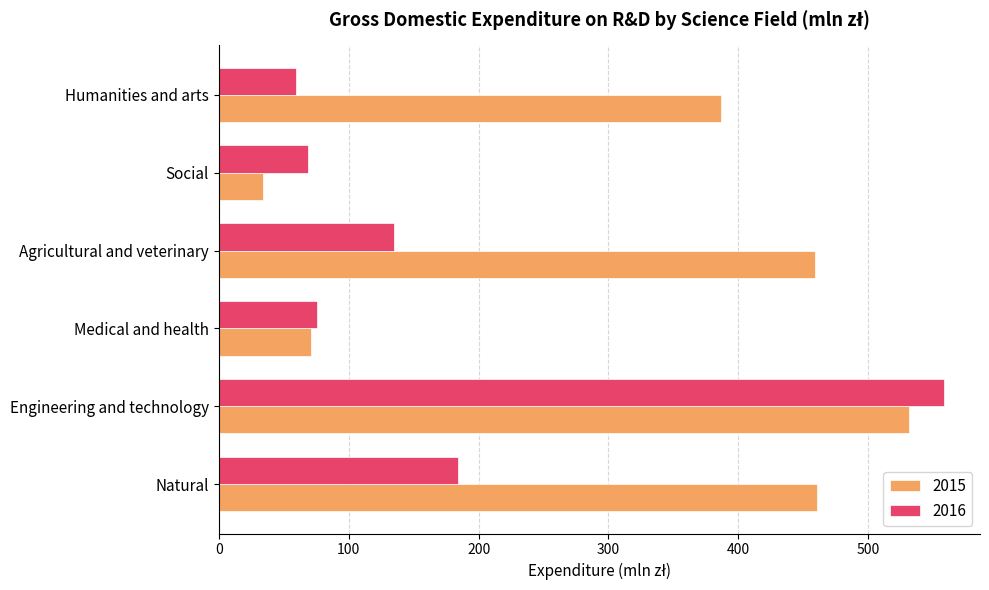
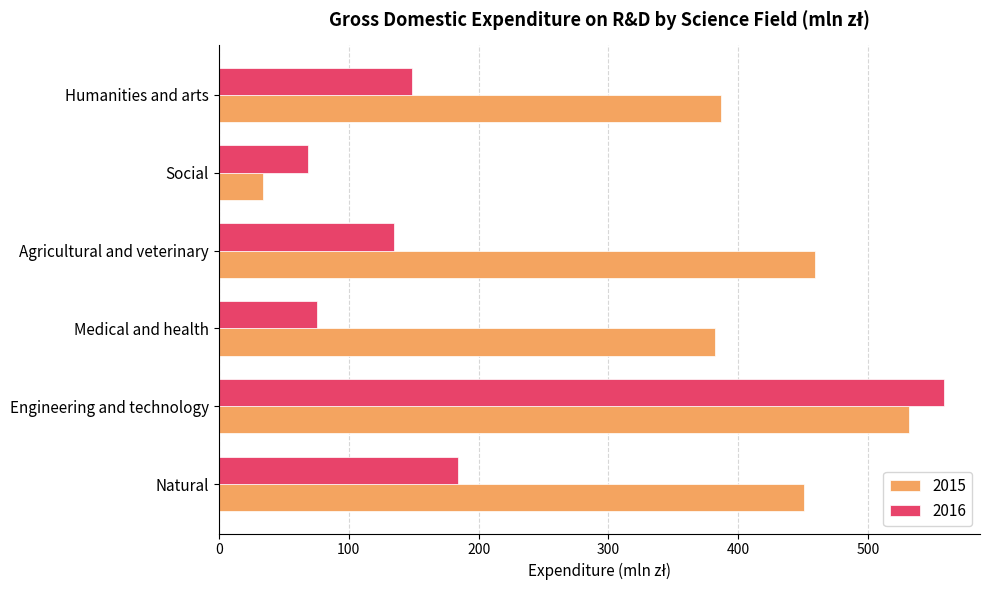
  {
    "2015": {
      "Humanities and arts": 387,
      "Social": 34,
      "Agricultural and veterinary": 459,
-     "Medical and health": 71,
+     "Medical and health": 382,
      "Engineering and technology": 531,
-     "Natural": 461
+     "Natural": 451
    },
    "2016": {
-     "Humanities and arts": 60,
+     "Humanities and arts": 149,
      "Social": 68,
      "Agricultural and veterinary": 135,
      "Medical and health": 76,
      "Engineering and technology": 558,
      "Natural": 185
    }
  }
